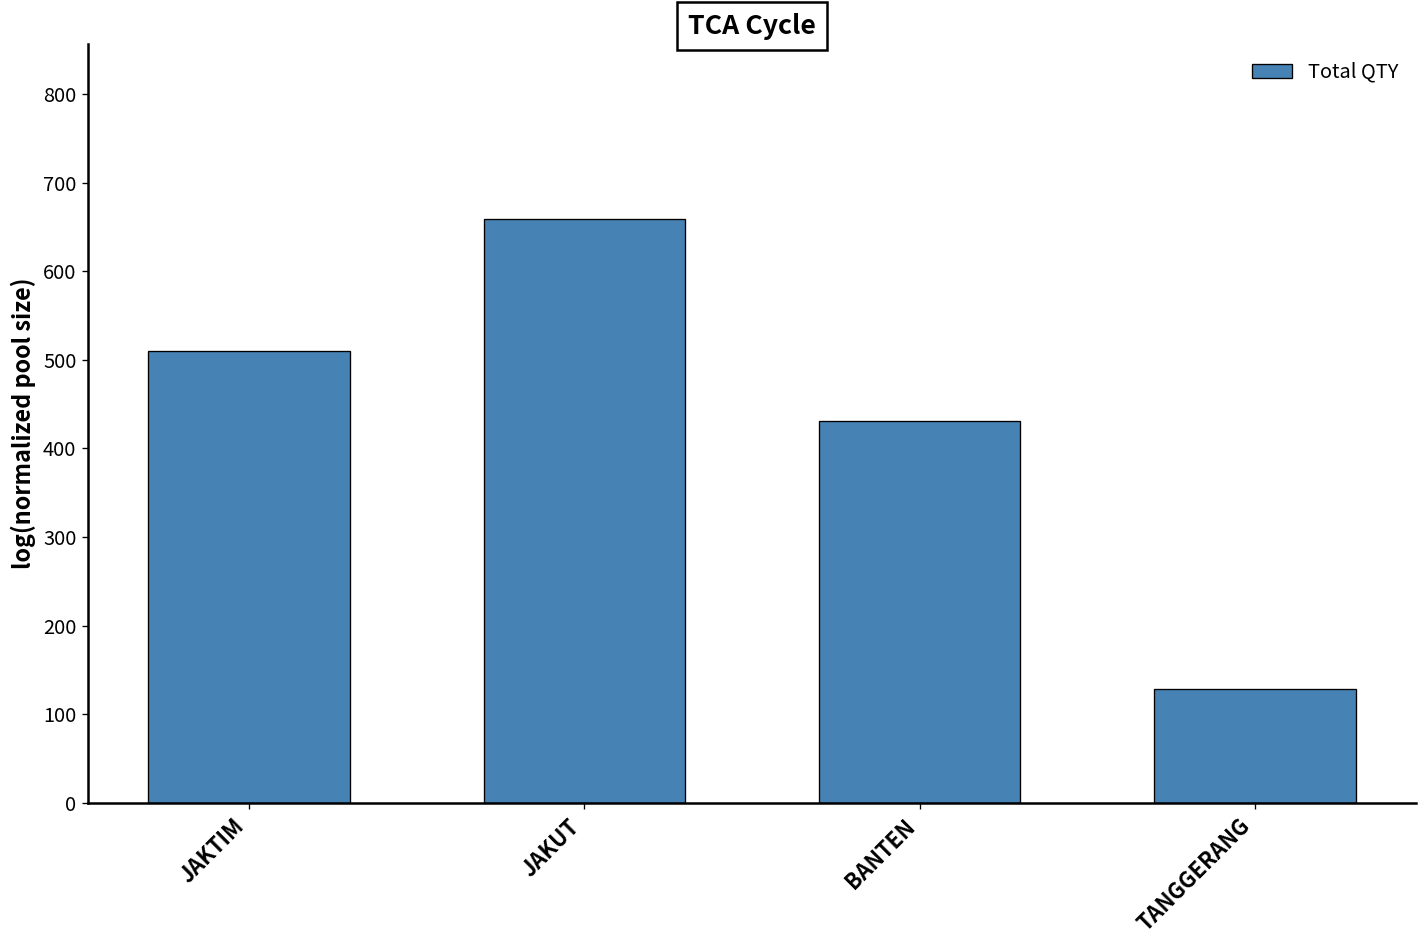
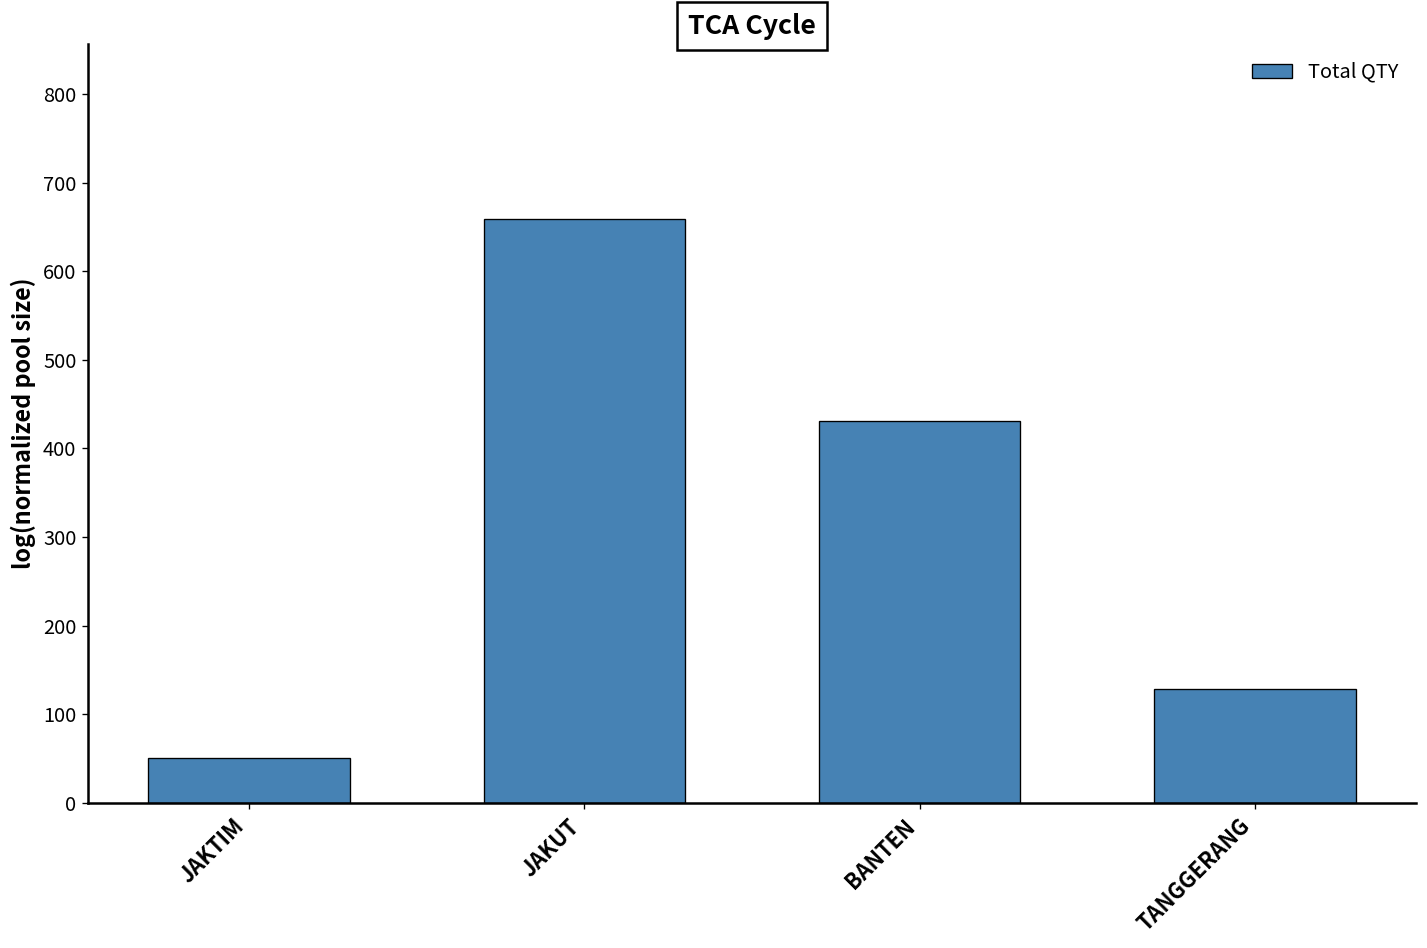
  {
-   "JAKTIM": 510,
+   "JAKTIM": 50,
    "JAKUT": 660,
    "BANTEN": 430,
    "TANGGERANG": 130
  }
